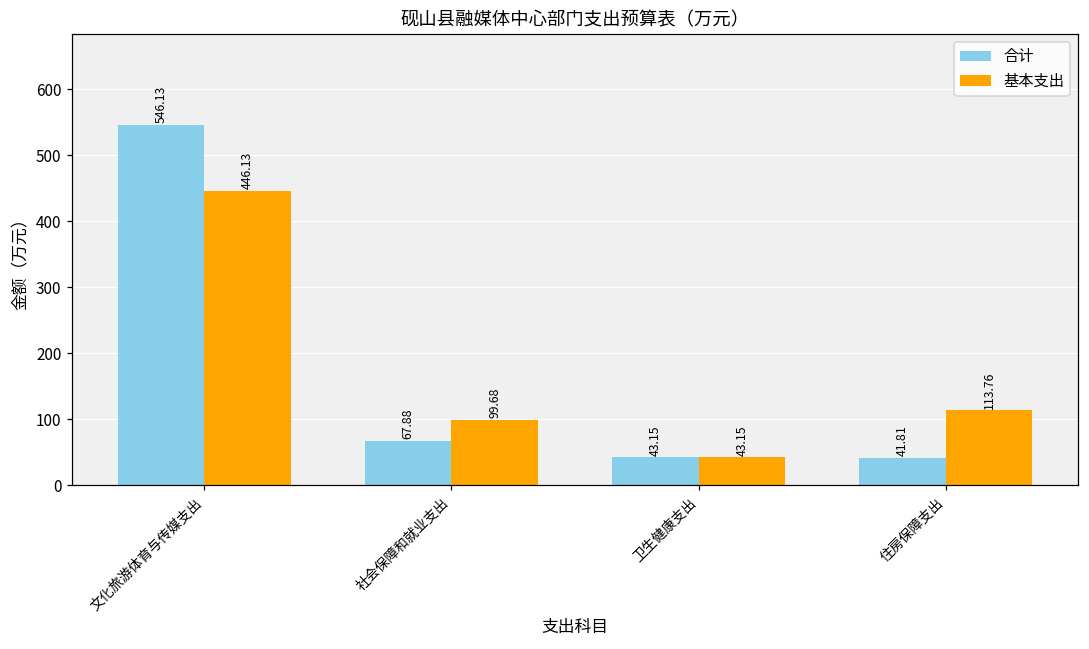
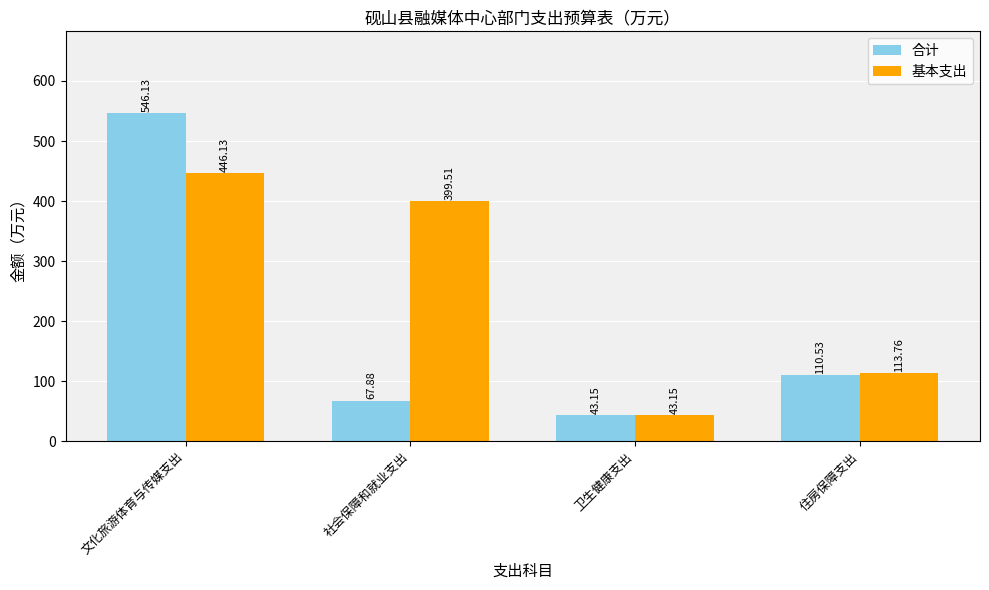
  {
    "合计": {
      "文化旅游体育与传媒支出": 546.13,
      "社会保障和就业支出": 67.88,
      "卫生健康支出": 43.15,
-     "住房保障支出": 41.81
+     "住房保障支出": 110.53
    },
    "基本支出": {
      "文化旅游体育与传媒支出": 446.13,
-     "社会保障和就业支出": 99.68,
+     "社会保障和就业支出": 399.51,
      "卫生健康支出": 43.15,
      "住房保障支出": 113.76
    }
  }
